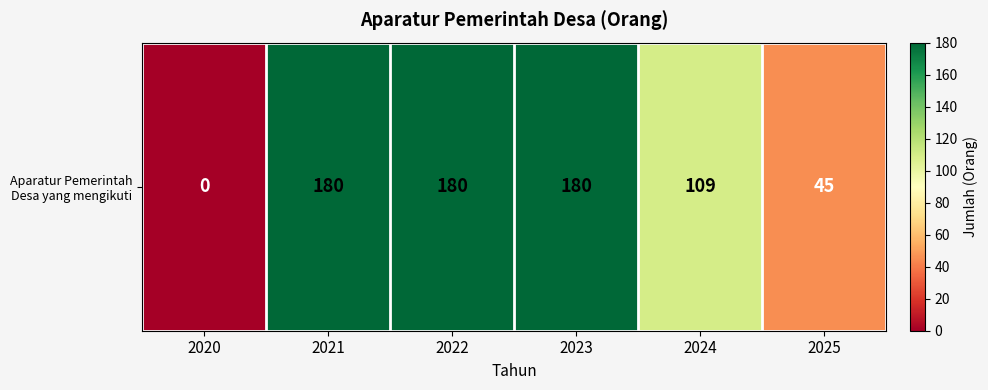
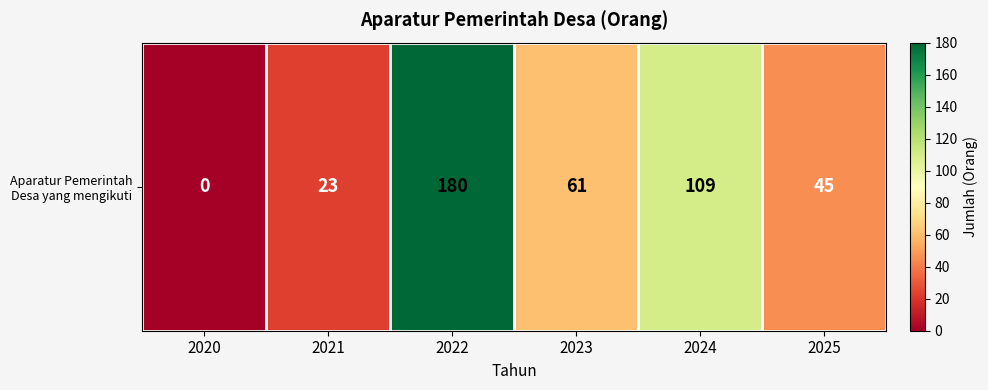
  {
    "Aparatur Pemerintah Desa yang mengikuti": {
      "2020": 0,
-     "2021": 180,
+     "2021": 23,
      "2022": 180,
-     "2023": 180,
+     "2023": 61,
      "2024": 109,
      "2025": 45
    }
  }
